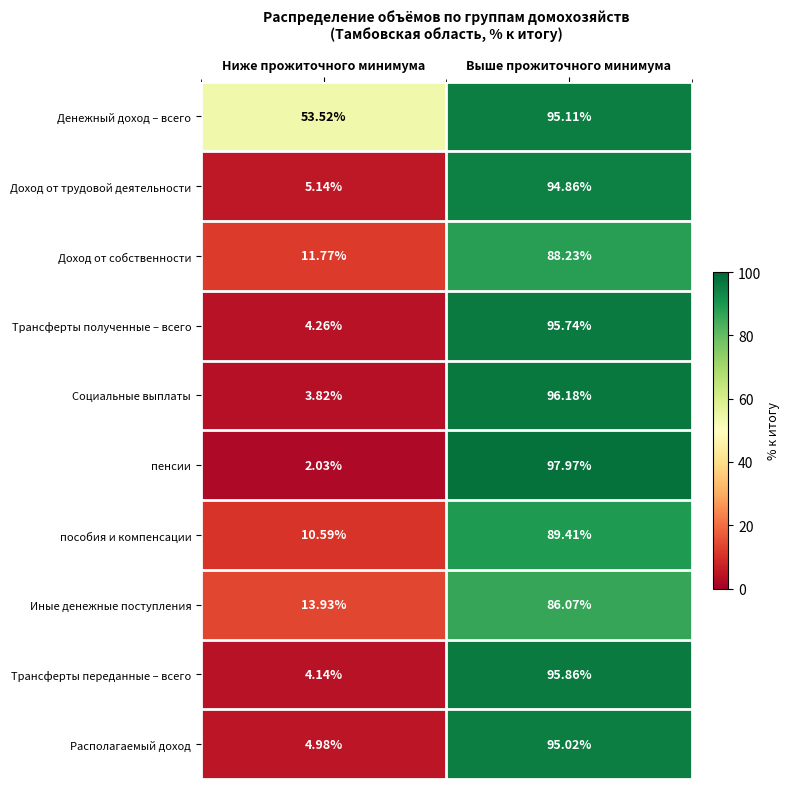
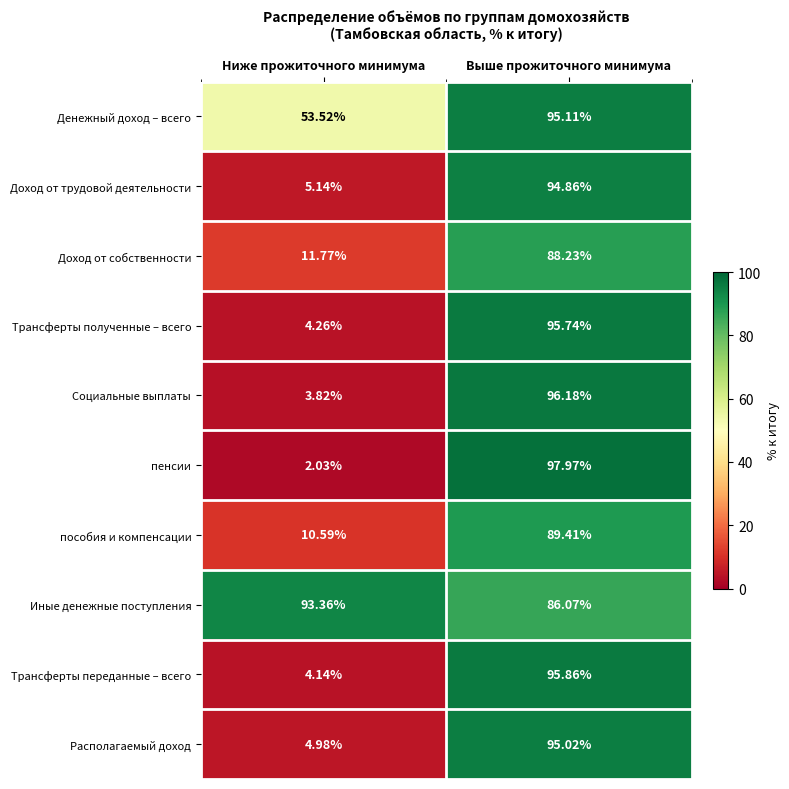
  {
    "Денежный доход – всего": {
      "Ниже прожиточного минимума": "53.52%",
      "Выше прожиточного минимума": "95.11%"
    },
    "Доход от трудовой деятельности": {
      "Ниже прожиточного минимума": "5.14%",
      "Выше прожиточного минимума": "94.86%"
    },
    "Доход от собственности": {
      "Ниже прожиточного минимума": "11.77%",
      "Выше прожиточного минимума": "88.23%"
    },
    "Трансферты полученные – всего": {
      "Ниже прожиточного минимума": "4.26%",
      "Выше прожиточного минимума": "95.74%"
    },
    "Социальные выплаты": {
      "Ниже прожиточного минимума": "3.82%",
      "Выше прожиточного минимума": "96.18%"
    },
    "пенсии": {
      "Ниже прожиточного минимума": "2.03%",
      "Выше прожиточного минимума": "97.97%"
    },
    "пособия и компенсации": {
      "Ниже прожиточного минимума": "10.59%",
      "Выше прожиточного минимума": "89.41%"
    },
    "Иные денежные поступления": {
-     "Ниже прожиточного минимума": "13.93%",
+     "Ниже прожиточного минимума": "93.36%",
      "Выше прожиточного минимума": "86.07%"
    },
    "Трансферты переданные – всего": {
      "Ниже прожиточного минимума": "4.14%",
      "Выше прожиточного минимума": "95.86%"
    },
    "Располагаемый доход": {
      "Ниже прожиточного минимума": "4.98%",
      "Выше прожиточного минимума": "95.02%"
    }
  }
